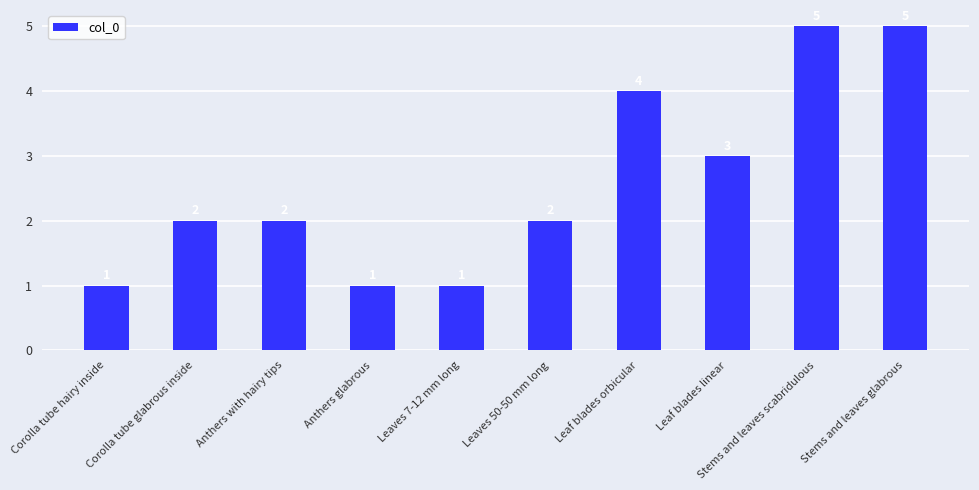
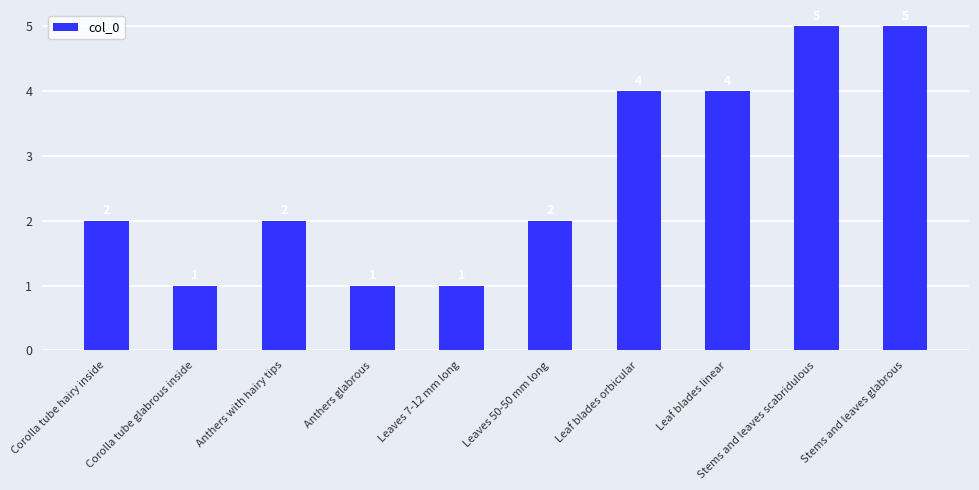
  {
-   "Corolla tube hairy inside": 1,
-   "Corolla tube glabrous inside": 2,
+   "Corolla tube hairy inside": 2,
+   "Corolla tube glabrous inside": 1,
    "Anthers with hairy tips": 2,
    "Anthers glabrous": 1,
    "Leaves 7-12 mm long": 1,
    "Leaves 50-50 mm long": 2,
    "Leaf blades orbicular": 4,
-   "Leaf blades linear": 3,
+   "Leaf blades linear": 4,
    "Stems and leaves scabridulous": 5,
    "Stems and leaves glabrous": 5
  }
